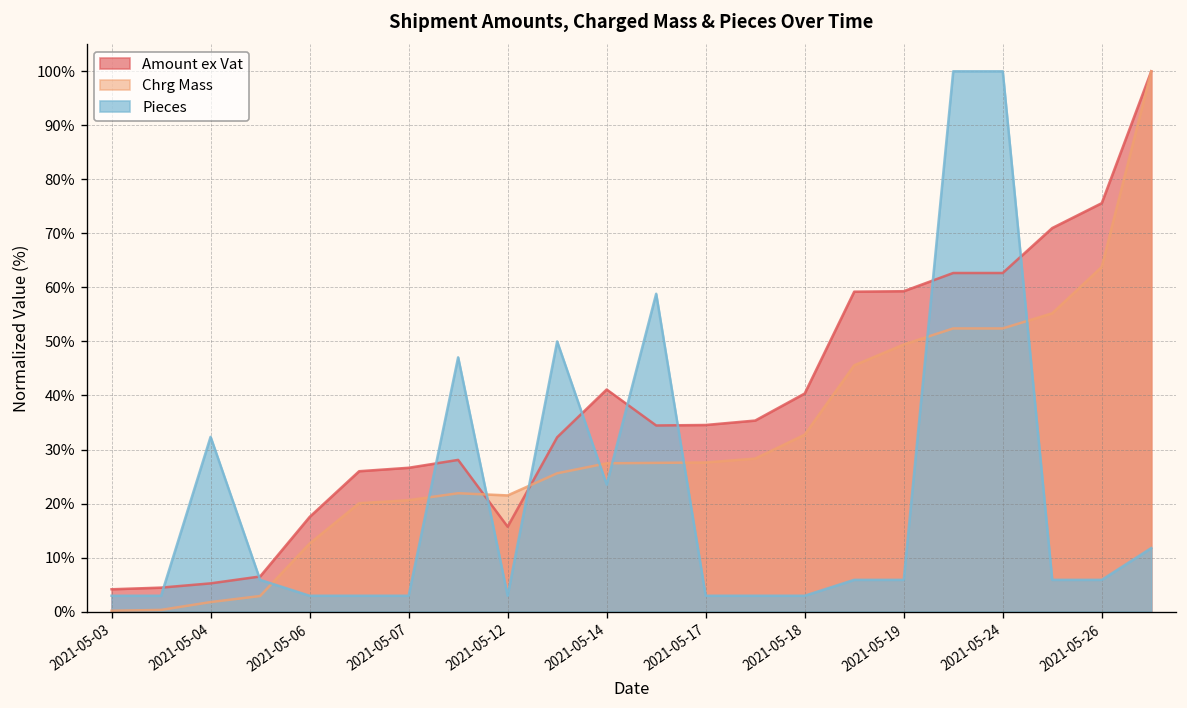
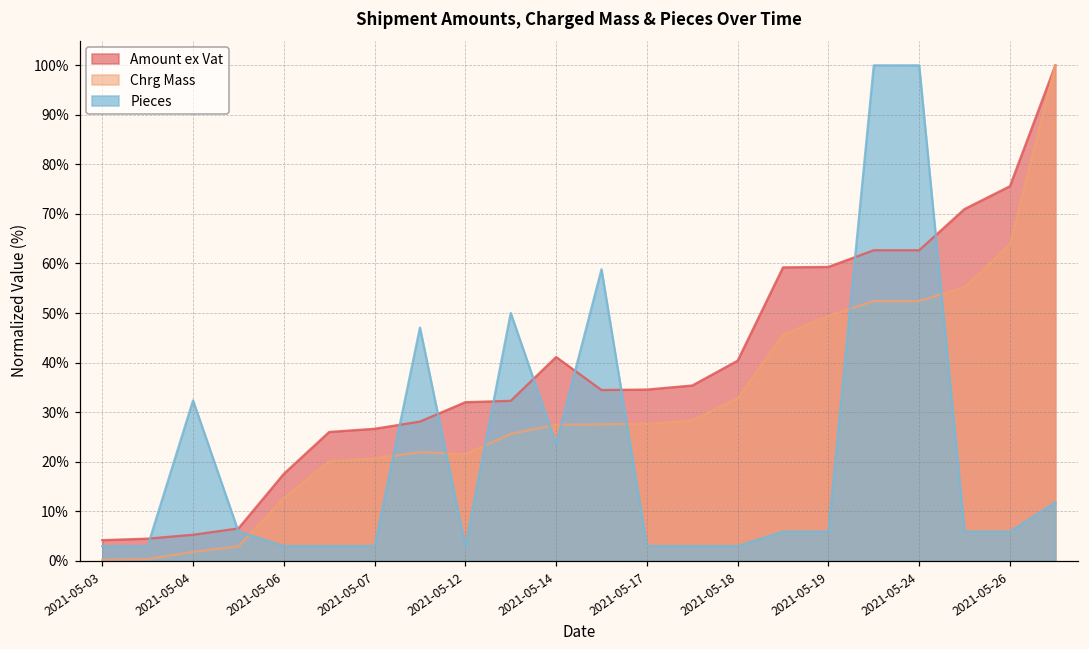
  {
    "Amount ex Vat": {
      "2021-05-03": "4%",
-     "2021-05-12": "16%",
+     "2021-05-12": "32%",
      "2021-05-14": "41%"
    },
    "Chrg Mass": {
      "2021-05-03": "0%",
      "2021-05-12": "22%",
      "2021-05-14": "27%"
    },
    "Pieces": {
      "2021-05-03": "3%",
      "2021-05-12": "3%",
      "2021-05-14": "24%"
    }
  }
